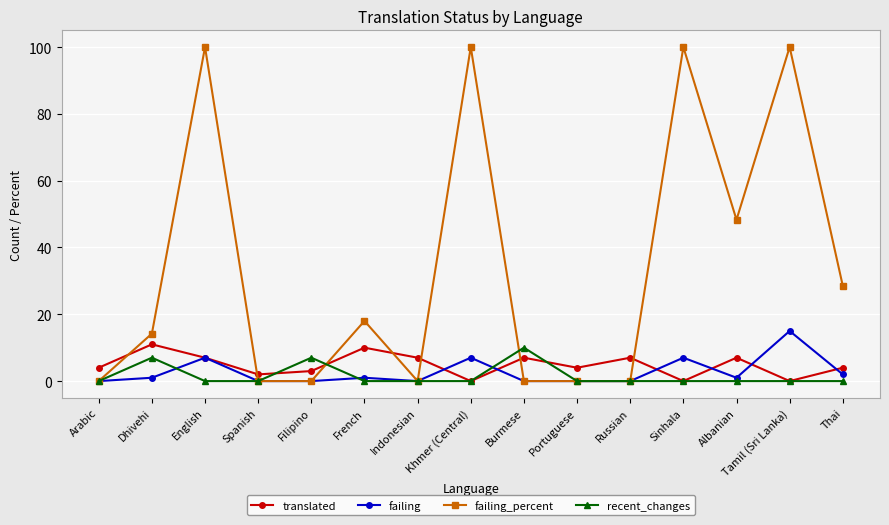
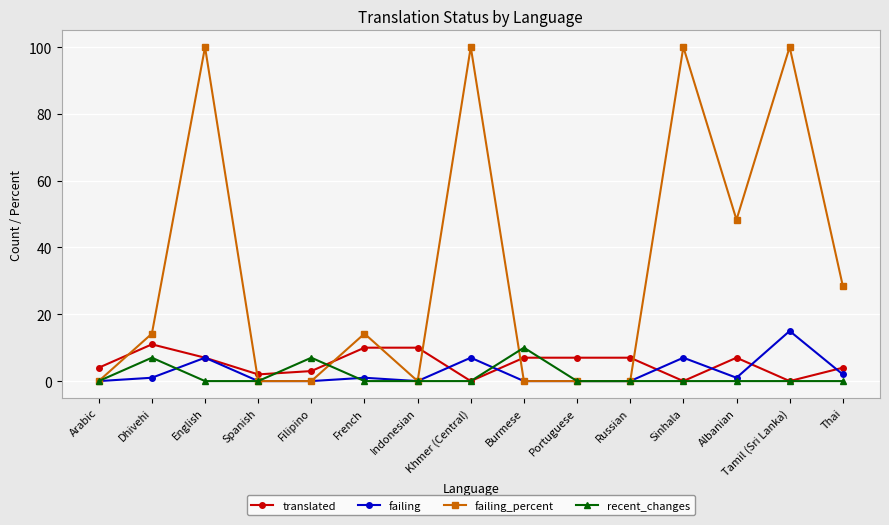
  {
    "translated": {
      "Arabic": 4,
      "Dhivehi": 11,
      "Spanish": 2,
      "Filipino": 3,
      "French": 10,
-     "Indonesian": 7,
+     "Indonesian": 10,
      "Burmese": 7,
-     "Portuguese": 4,
+     "Portuguese": 7,
      "Russian": 7,
      "Albanian": 7,
      "Thai": 4
    },
    "failing": {
      "Dhivehi": 1,
      "French": 1,
      "Khmer (Central)": 7,
      "Sinhala": 7,
      "Albanian": 1,
      "Tamil (Sri Lanka)": 15,
      "Thai": 2
    },
    "failing_percent": {
      "Dhivehi": 14,
      "English": 100,
-     "French": 18,
+     "French": 14,
      "Khmer (Central)": 100,
      "Sinhala": 100,
      "Albanian": 48,
      "Tamil (Sri Lanka)": 100,
      "Thai": 29
    },
    "recent_changes": {
      "Dhivehi": 7,
      "English": 0,
      "Filipino": 7,
      "French": 0,
      "Burmese": 10,
      "Albanian": 0,
      "Thai": 0
    }
  }
